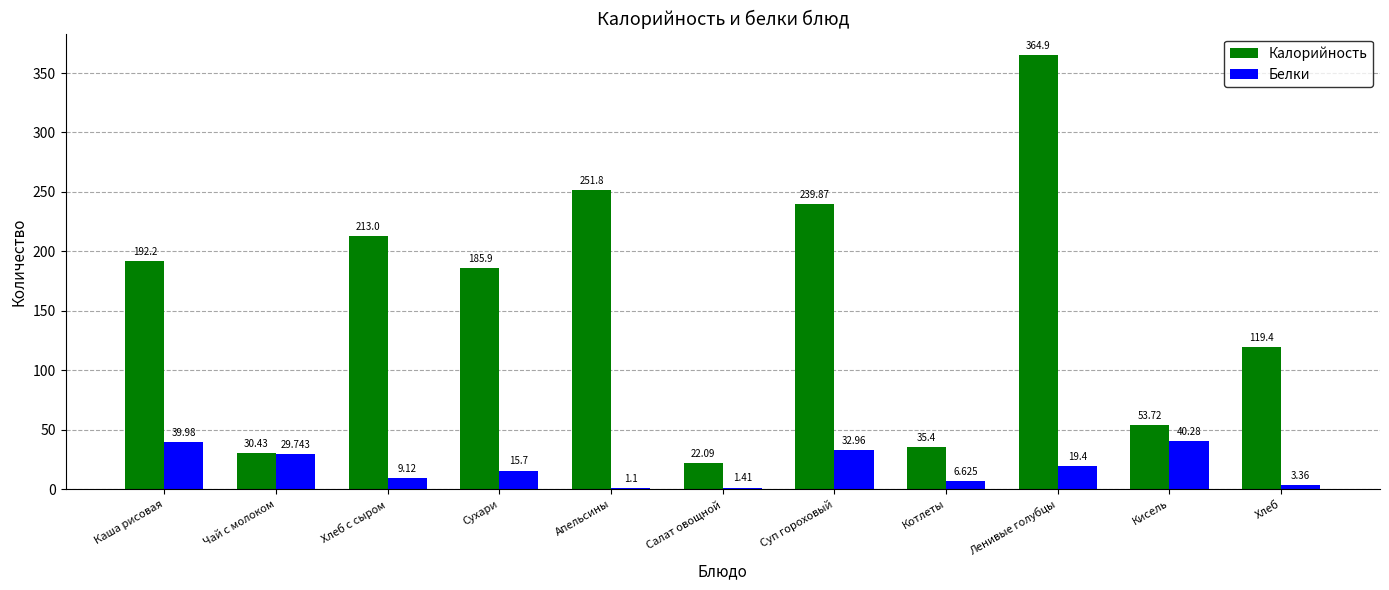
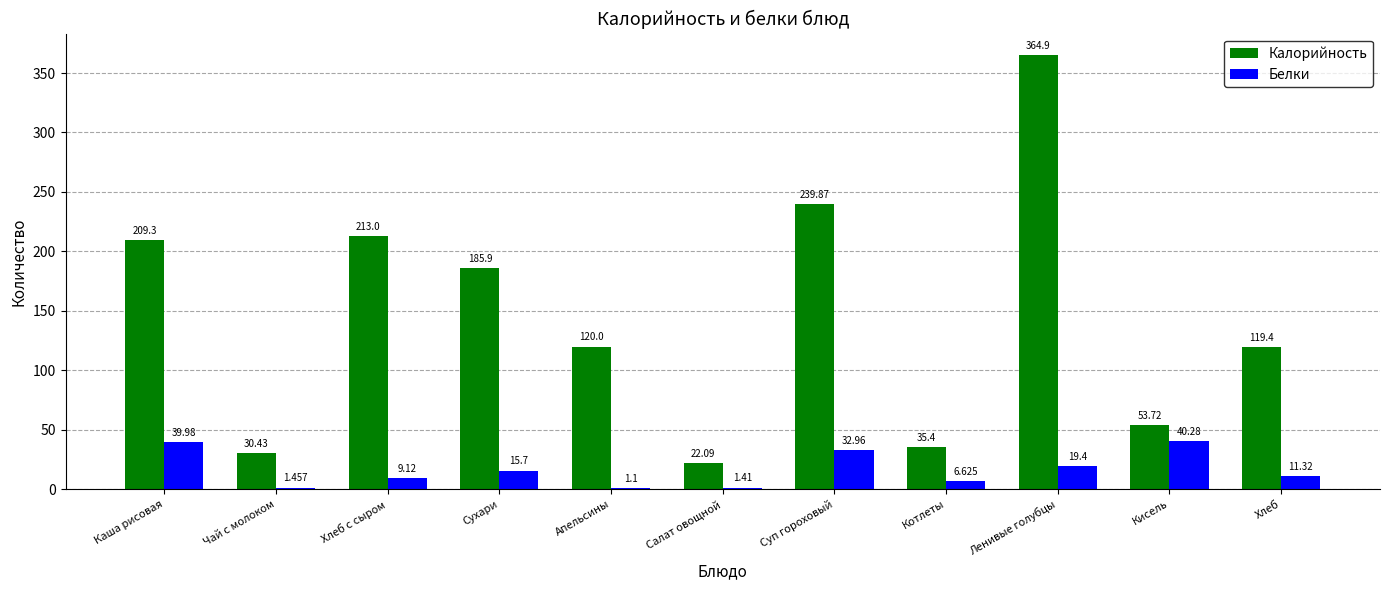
  {
    "Калорийность": {
-     "Каша рисовая": 192.2,
+     "Каша рисовая": 209.3,
      "Чай с молоком": 30.43,
      "Хлеб с сыром": 213.0,
      "Сухари": 185.9,
-     "Апельсины": 251.8,
+     "Апельсины": 120.0,
      "Салат овощной": 22.09,
      "Суп гороховый": 239.87,
      "Котлеты": 35.4,
      "Ленивые голубцы": 364.9,
      "Кисель": 53.72,
      "Хлеб": 119.4
    },
    "Белки": {
      "Каша рисовая": 39.98,
-     "Чай с молоком": 29.743,
+     "Чай с молоком": 1.457,
      "Хлеб с сыром": 9.12,
      "Сухари": 15.7,
      "Апельсины": 1.1,
      "Салат овощной": 1.41,
      "Суп гороховый": 32.96,
      "Котлеты": 6.625,
      "Ленивые голубцы": 19.4,
      "Кисель": 40.28,
-     "Хлеб": 3.36
+     "Хлеб": 11.32
    }
  }
